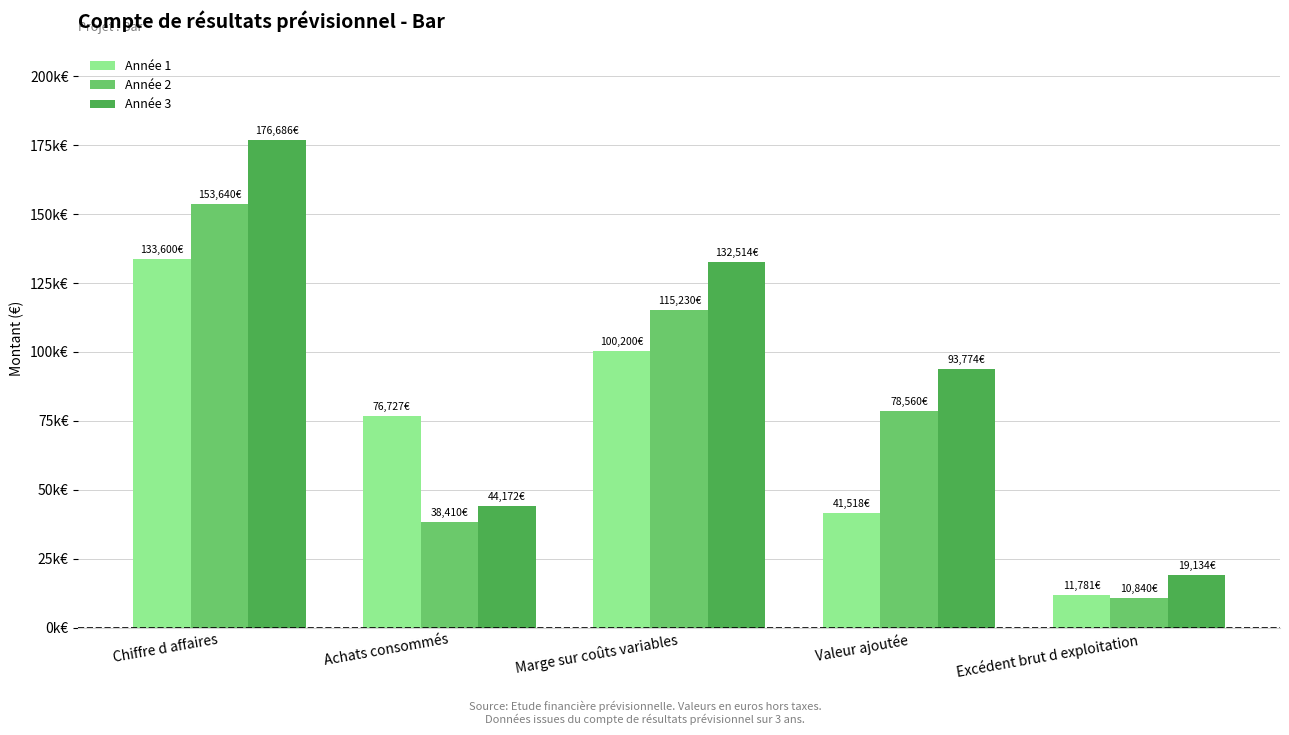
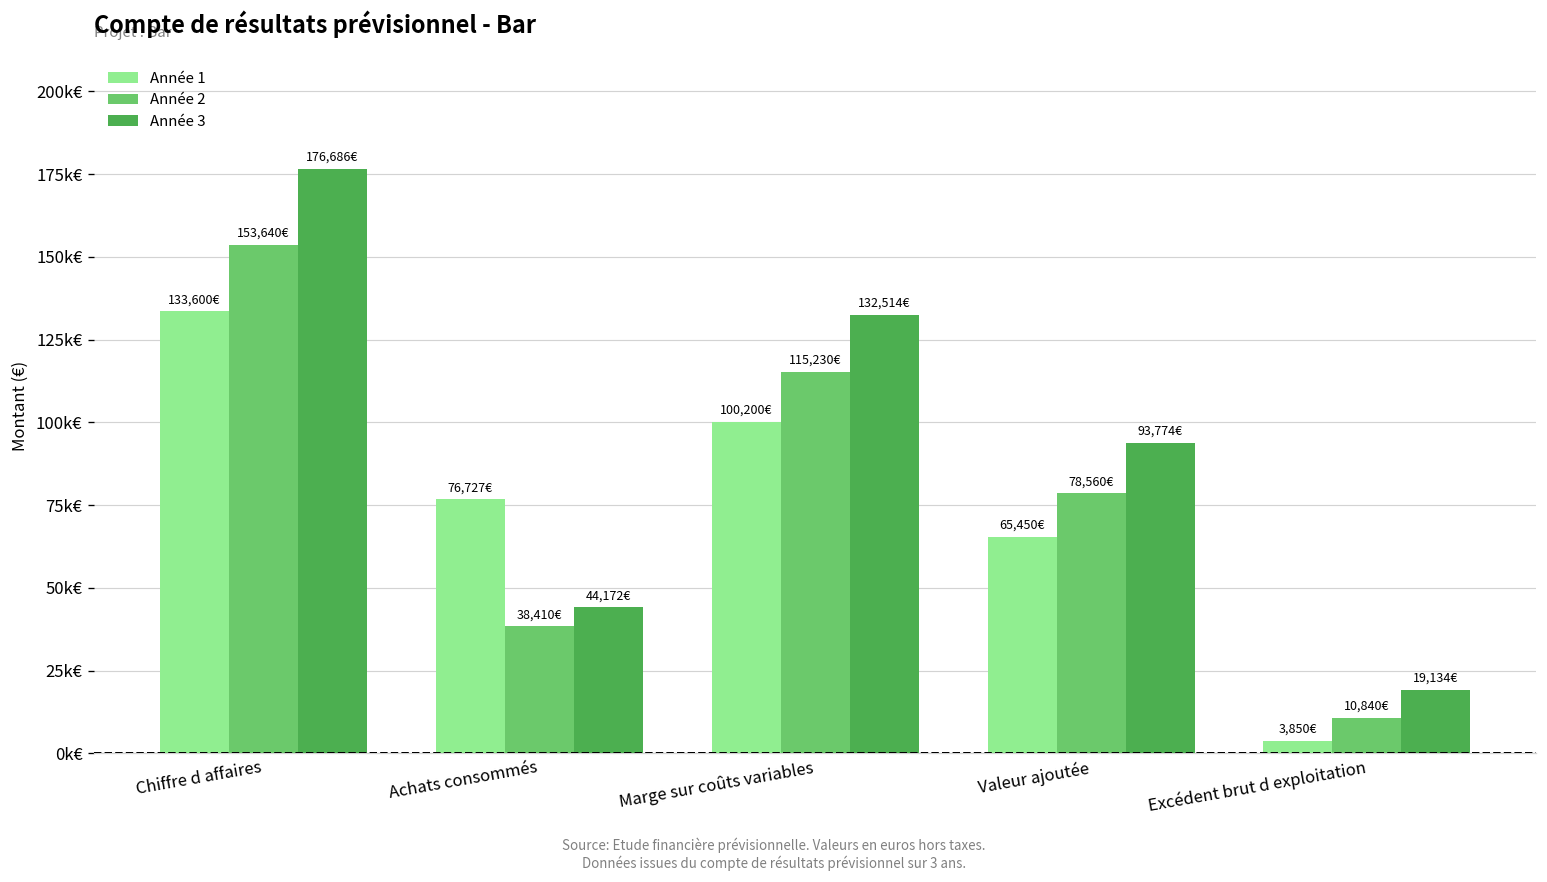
  {
    "Année 1": {
      "Chiffre d affaires": "133,600€",
      "Achats consommés": "76,727€",
      "Marge sur coûts variables": "100,200€",
-     "Valeur ajoutée": "41,518€",
-     "Excédent brut d exploitation": "11,781€"
+     "Valeur ajoutée": "65,450€",
+     "Excédent brut d exploitation": "3,850€"
    }
  }
